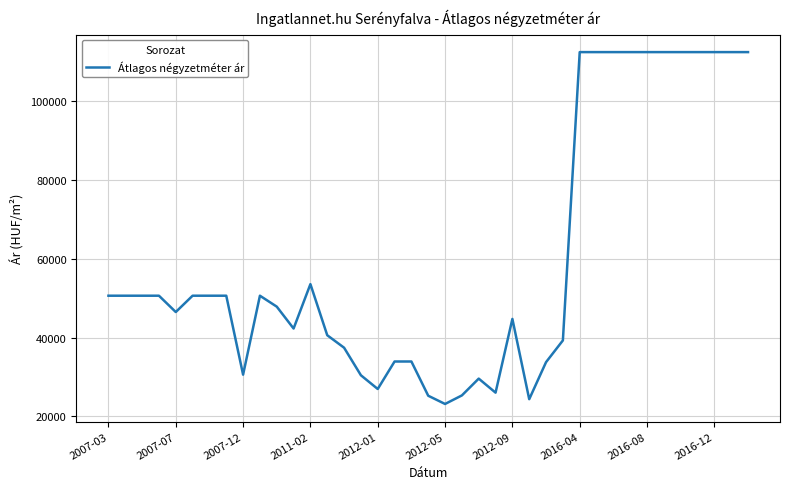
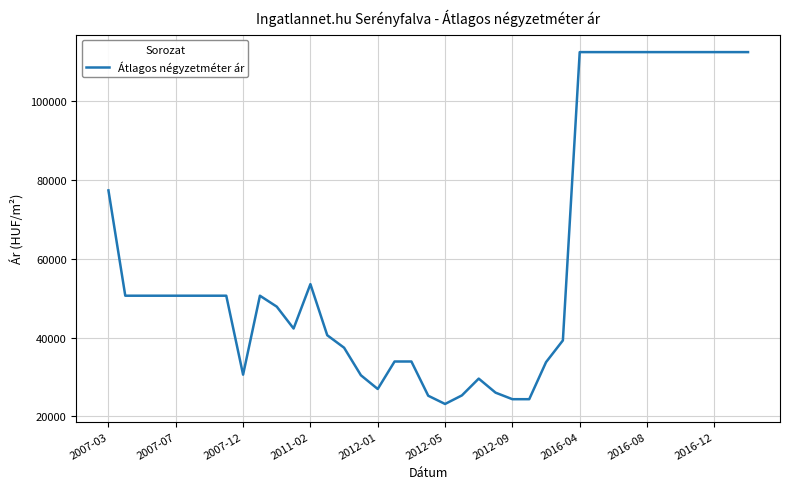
  {
-   "2007-03": 51000,
-   "2007-07": 46000,
+   "2007-03": 77000,
+   "2007-07": 51000,
    "2007-12": 31000,
    "2011-02": 54000,
    "2012-01": 27000,
    "2012-05": 23000,
-   "2012-09": 45000,
+   "2012-09": 24000,
    "2016-04": 113000,
    "2016-08": 113000,
    "2016-12": 113000
  }
